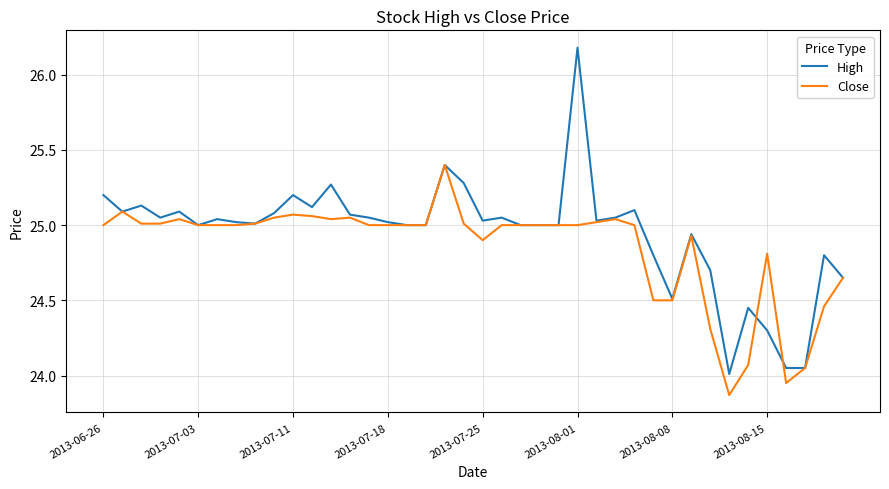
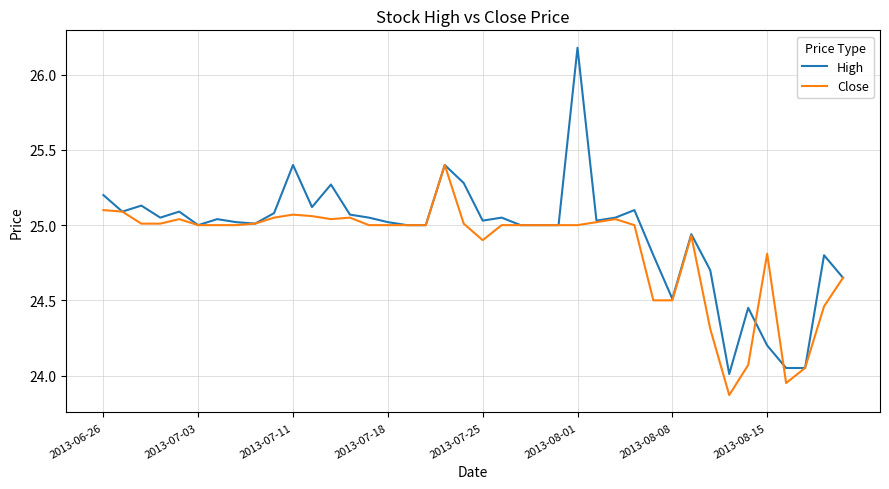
  {
    "High": {
      "2013-06-26": 25.2,
-     "2013-07-11": 25.2,
+     "2013-07-11": 25.4,
      "2013-07-18": 25.02,
      "2013-07-25": 25.03,
      "2013-08-01": 26.18,
-     "2013-08-15": 24.3
+     "2013-08-15": 24.2
    },
    "Close": {
-     "2013-06-26": 25.0,
+     "2013-06-26": 25.1,
      "2013-07-11": 25.07,
      "2013-07-18": 25.0,
      "2013-07-25": 24.9,
      "2013-08-01": 25.0,
      "2013-08-15": 24.8
    }
  }
